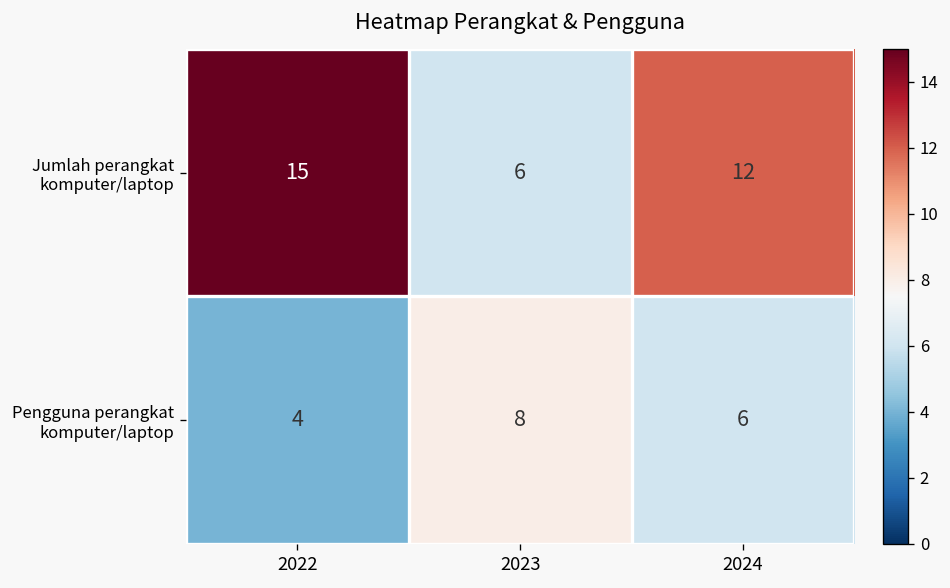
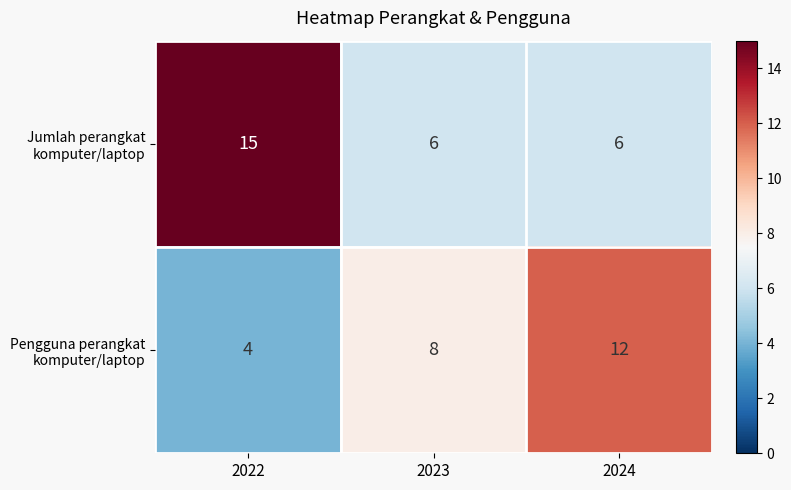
  {
    "Jumlah perangkat komputer/laptop": {
      "2022": 15,
      "2023": 6,
-     "2024": 12
+     "2024": 6
    },
    "Pengguna perangkat komputer/laptop": {
      "2022": 4,
      "2023": 8,
-     "2024": 6
+     "2024": 12
    }
  }
